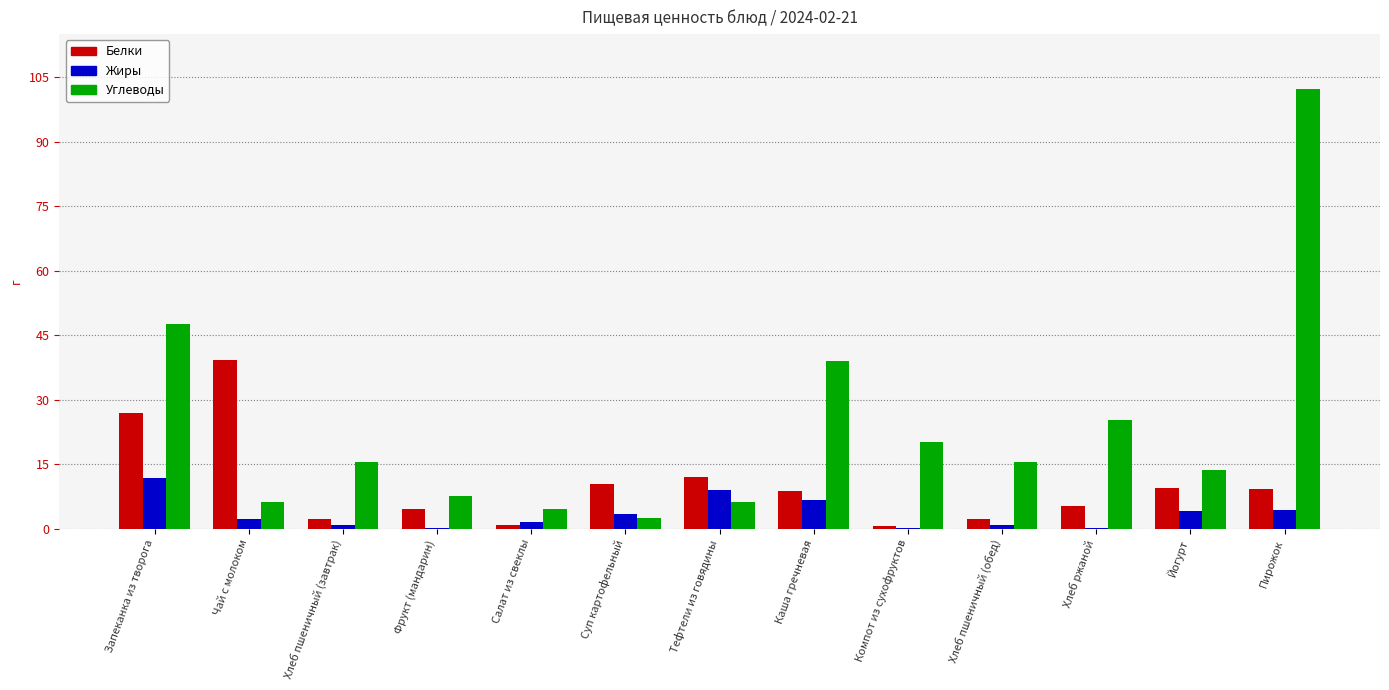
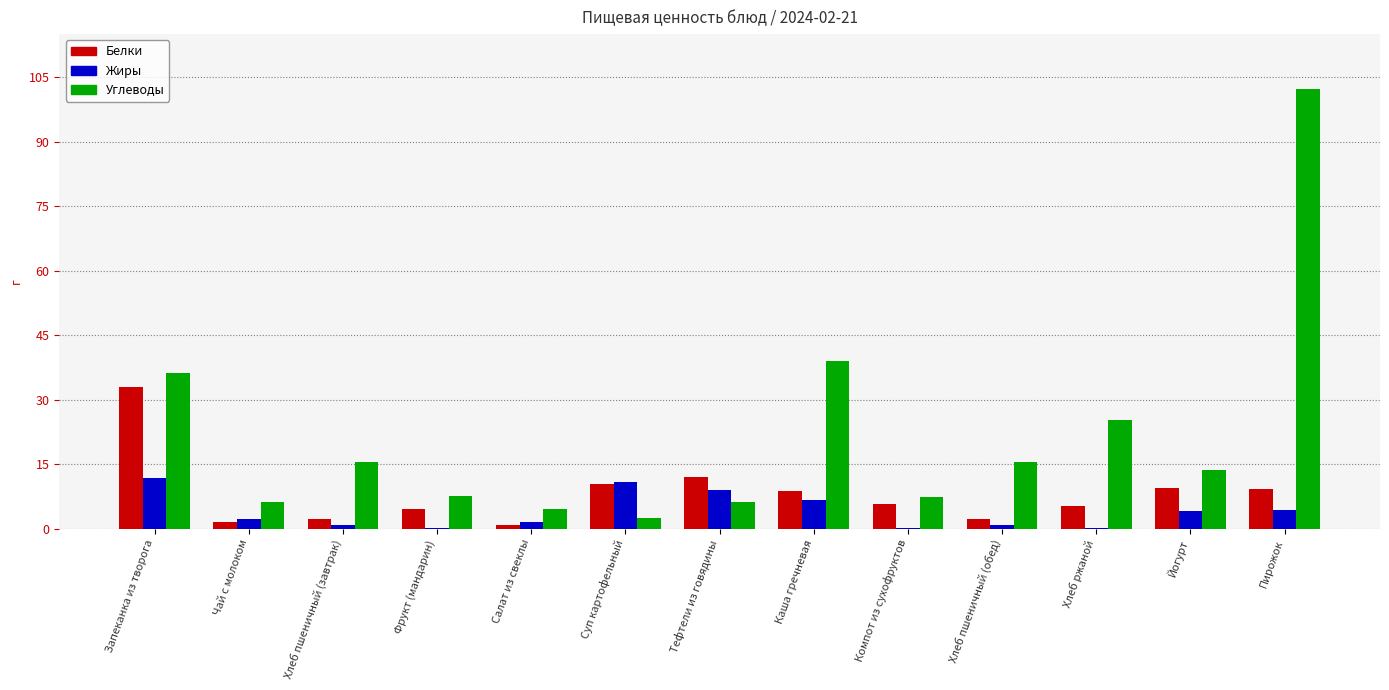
  {
    "Белки": {
-     "Запеканка из творога": 27,
-     "Чай с молоком": 39,
+     "Запеканка из творога": 33,
+     "Чай с молоком": 2,
      "Хлеб пшеничный (завтрак)": 2,
      "Фрукт (мандарин)": 5,
      "Салат из свеклы": 1,
      "Суп картофельный": 10,
      "Тефтели из говядины": 12,
      "Каша гречневая": 9,
-     "Компот из сухофруктов": 1,
+     "Компот из сухофруктов": 6,
      "Хлеб пшеничный (обед)": 2,
      "Хлеб ржаной": 5,
      "Йогурт": 10,
      "Пирожок": 9
    },
    "Жиры": {
      "Запеканка из творога": 12,
      "Чай с молоком": 2,
      "Хлеб пшеничный (завтрак)": 1,
      "Салат из свеклы": 2,
-     "Суп картофельный": 3,
+     "Суп картофельный": 11,
      "Тефтели из говядины": 9,
      "Каша гречневая": 7,
      "Хлеб пшеничный (обед)": 1,
      "Йогурт": 4,
      "Пирожок": 4
    },
    "Углеводы": {
-     "Запеканка из творога": 48,
+     "Запеканка из творога": 36,
      "Чай с молоком": 6,
      "Хлеб пшеничный (завтрак)": 15,
      "Фрукт (мандарин)": 8,
      "Салат из свеклы": 5,
      "Суп картофельный": 3,
      "Тефтели из говядины": 6,
      "Каша гречневая": 39,
-     "Компот из сухофруктов": 20,
+     "Компот из сухофруктов": 7,
      "Хлеб пшеничный (обед)": 15,
      "Хлеб ржаной": 25,
      "Йогурт": 14,
      "Пирожок": 102
    }
  }
